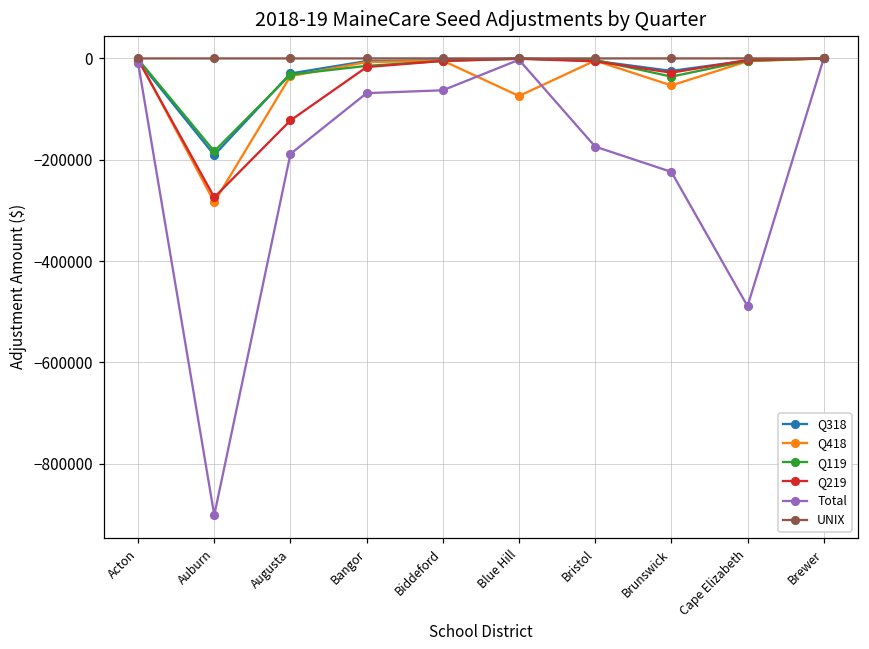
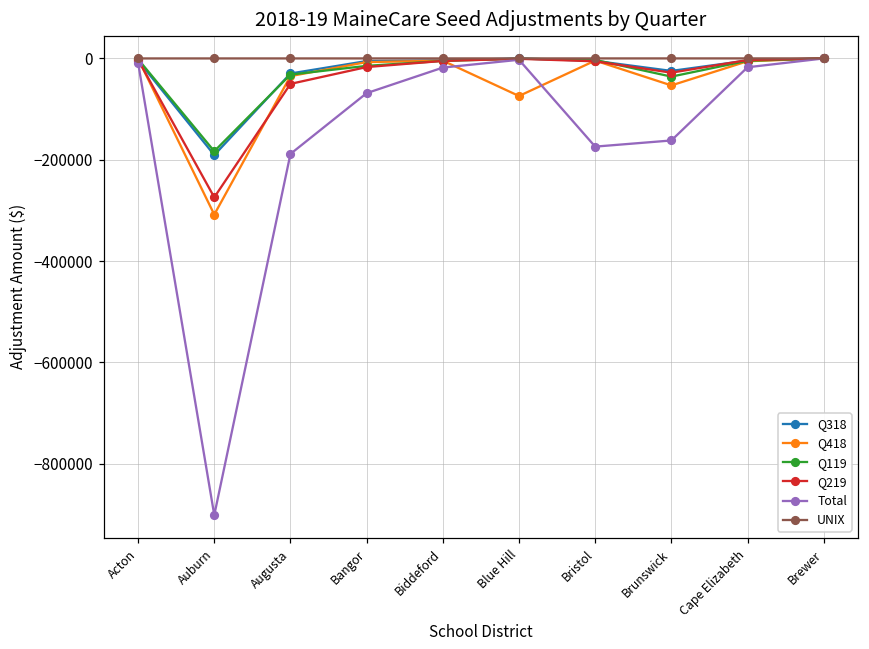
  {
    "Q318": {
      "Auburn": -190000
    },
    "Q418": {
-     "Auburn": -280000,
+     "Auburn": -310000,
      "Blue Hill": -70000,
      "Brunswick": -50000
    },
    "Q119": {
      "Auburn": -180000,
      "Brunswick": -40000
    },
    "Q219": {
      "Auburn": -270000,
-     "Augusta": -120000
+     "Augusta": -50000
    },
    "Total": {
      "Auburn": -900000,
      "Augusta": -190000,
      "Bangor": -70000,
-     "Biddeford": -60000,
+     "Biddeford": -20000,
      "Bristol": -170000,
-     "Brunswick": -220000,
-     "Cape Elizabeth": -490000
+     "Brunswick": -160000,
+     "Cape Elizabeth": -20000
    },
    "UNIX": {
      "Auburn": 0,
      "Augusta": 0,
      "Brunswick": 0
    }
  }
